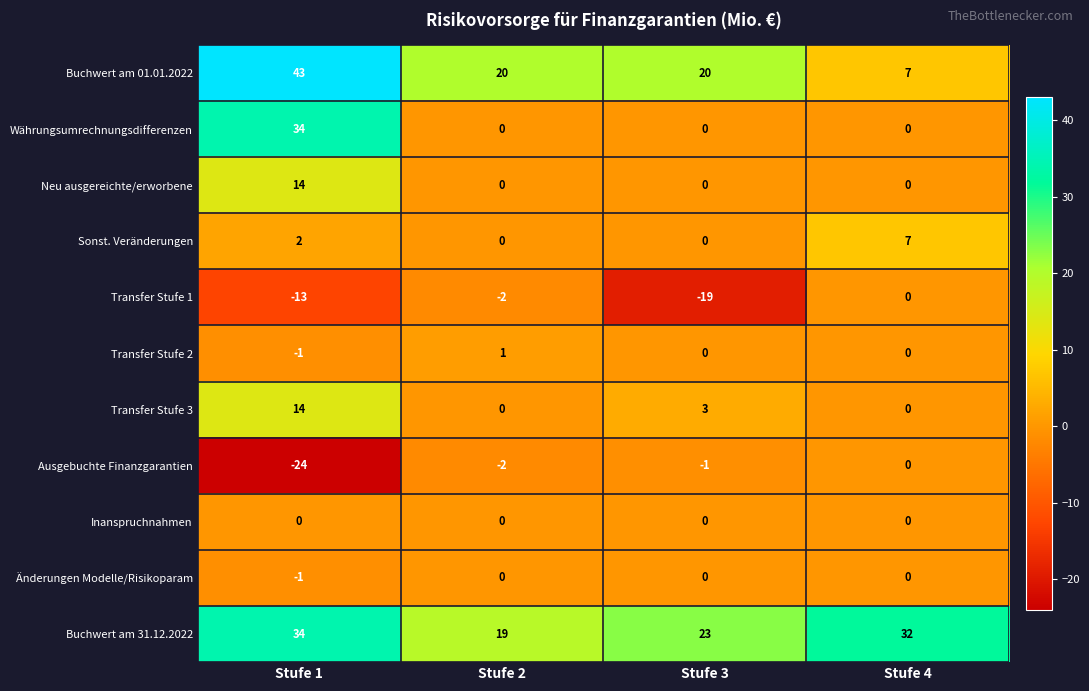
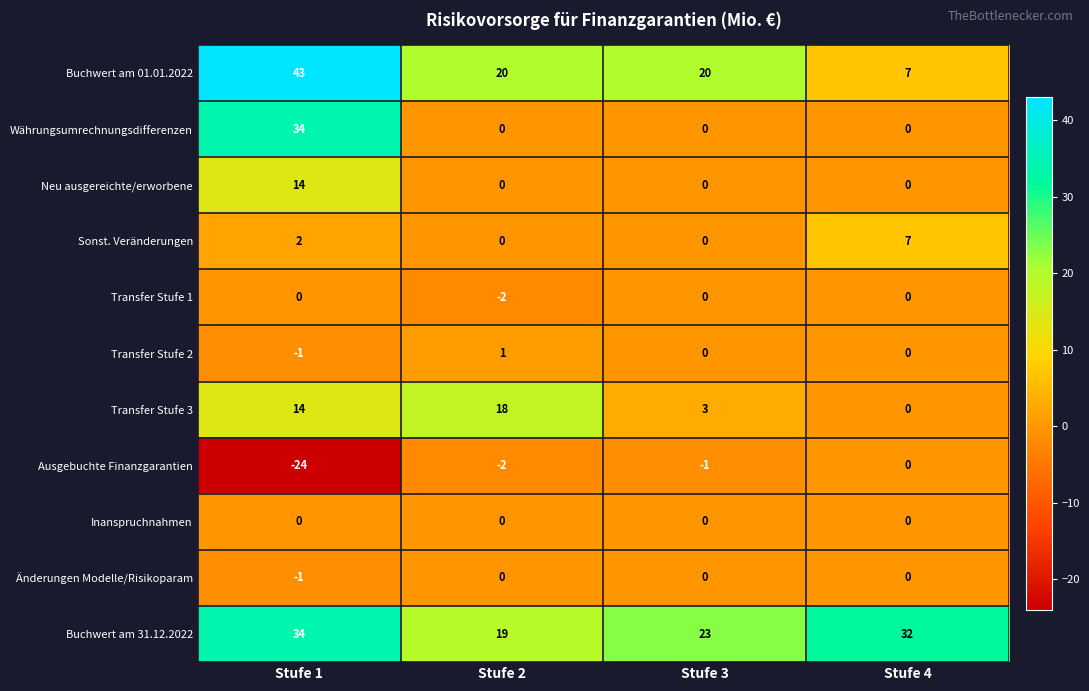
  {
    "Buchwert am 01.01.2022": {
      "Stufe 1": 43,
      "Stufe 2": 20,
      "Stufe 3": 20,
      "Stufe 4": 7
    },
    "Währungsumrechnungsdifferenzen": {
      "Stufe 1": 34,
      "Stufe 2": 0,
      "Stufe 3": 0,
      "Stufe 4": 0
    },
    "Neu ausgereichte/erworbene": {
      "Stufe 1": 14,
      "Stufe 2": 0,
      "Stufe 3": 0,
      "Stufe 4": 0
    },
    "Sonst. Veränderungen": {
      "Stufe 1": 2,
      "Stufe 2": 0,
      "Stufe 3": 0,
      "Stufe 4": 7
    },
    "Transfer Stufe 1": {
-     "Stufe 1": -13,
+     "Stufe 1": 0,
      "Stufe 2": -2,
-     "Stufe 3": -19,
+     "Stufe 3": 0,
      "Stufe 4": 0
    },
    "Transfer Stufe 2": {
      "Stufe 1": -1,
      "Stufe 2": 1,
      "Stufe 3": 0,
      "Stufe 4": 0
    },
    "Transfer Stufe 3": {
      "Stufe 1": 14,
-     "Stufe 2": 0,
+     "Stufe 2": 18,
      "Stufe 3": 3,
      "Stufe 4": 0
    },
    "Ausgebuchte Finanzgarantien": {
      "Stufe 1": -24,
      "Stufe 2": -2,
      "Stufe 3": -1,
      "Stufe 4": 0
    },
    "Inanspruchnahmen": {
      "Stufe 1": 0,
      "Stufe 2": 0,
      "Stufe 3": 0,
      "Stufe 4": 0
    },
    "Änderungen Modelle/Risikoparam": {
      "Stufe 1": -1,
      "Stufe 2": 0,
      "Stufe 3": 0,
      "Stufe 4": 0
    },
    "Buchwert am 31.12.2022": {
      "Stufe 1": 34,
      "Stufe 2": 19,
      "Stufe 3": 23,
      "Stufe 4": 32
    }
  }
